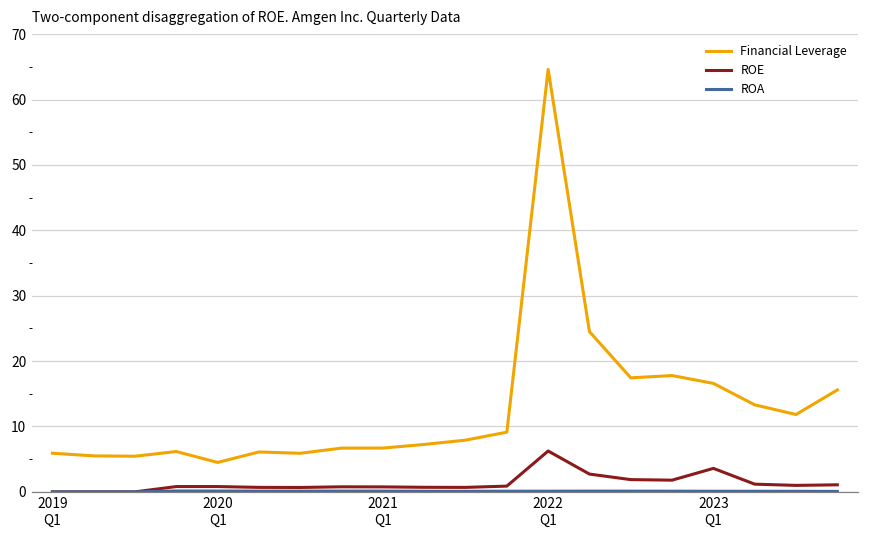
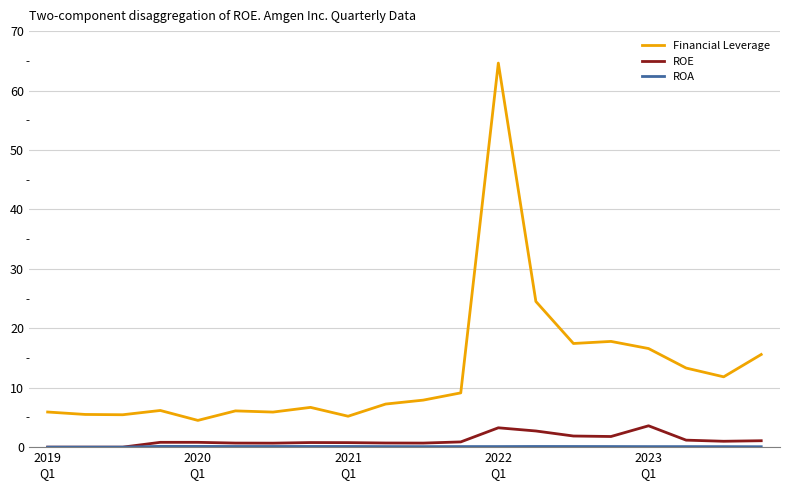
  {
    "Financial Leverage": {
      "2019 Q1": 6,
      "2020 Q1": 5,
-     "2021 Q1": 7,
+     "2021 Q1": 5,
      "2022 Q1": 65,
      "2023 Q1": 17
    },
    "ROE": {
      "2020 Q1": 1,
      "2021 Q1": 1,
-     "2022 Q1": 6,
+     "2022 Q1": 3,
      "2023 Q1": 4
    },
    "ROA": {
      "2020 Q1": 0,
      "2021 Q1": 0,
      "2022 Q1": 0,
      "2023 Q1": 0
    }
  }
